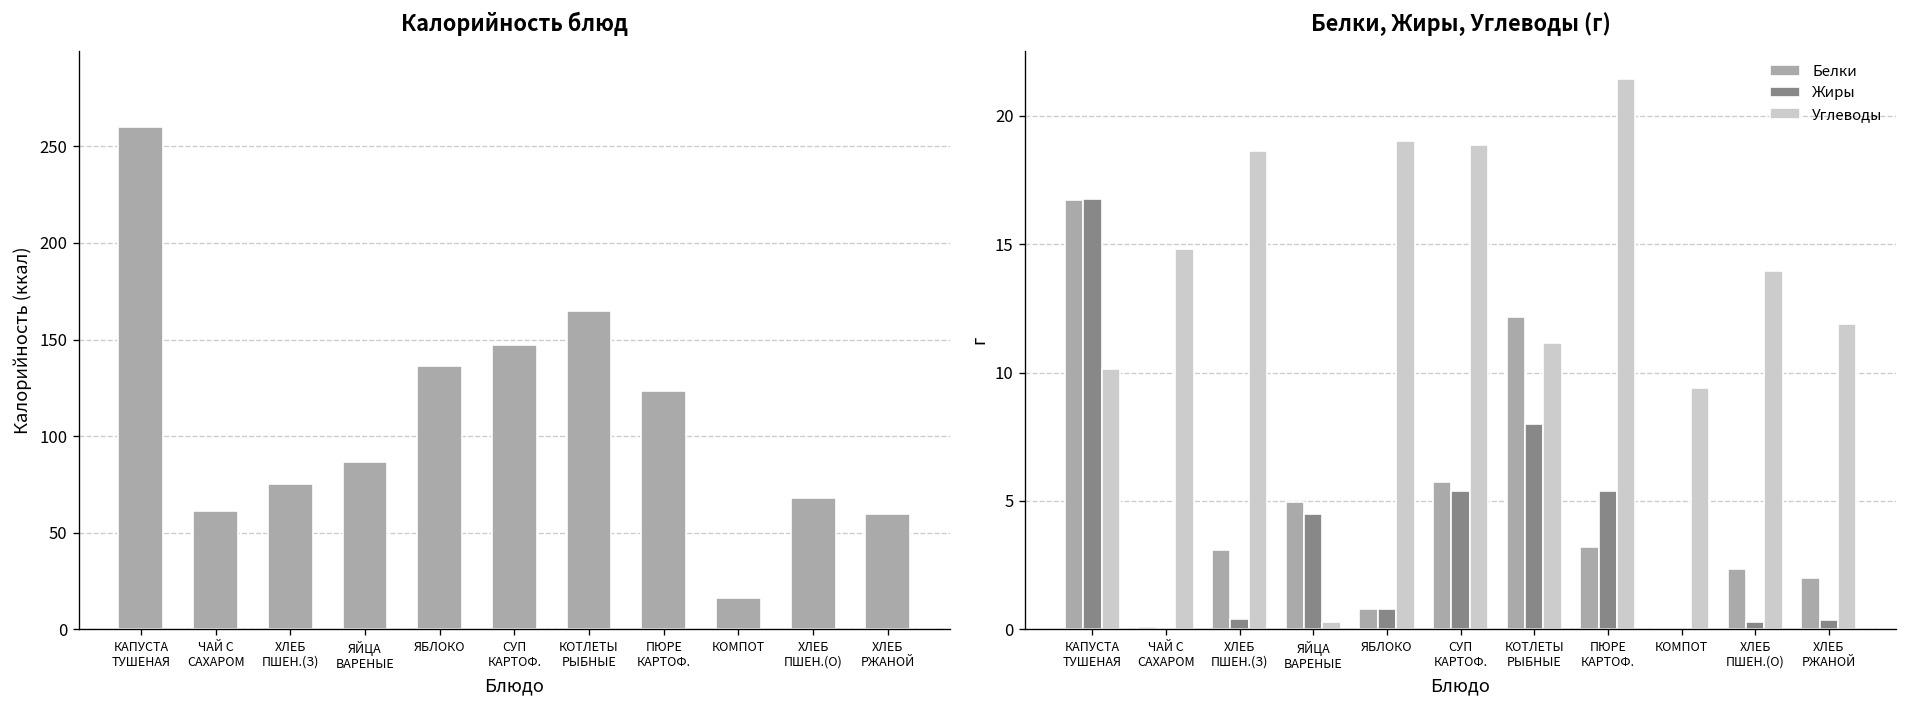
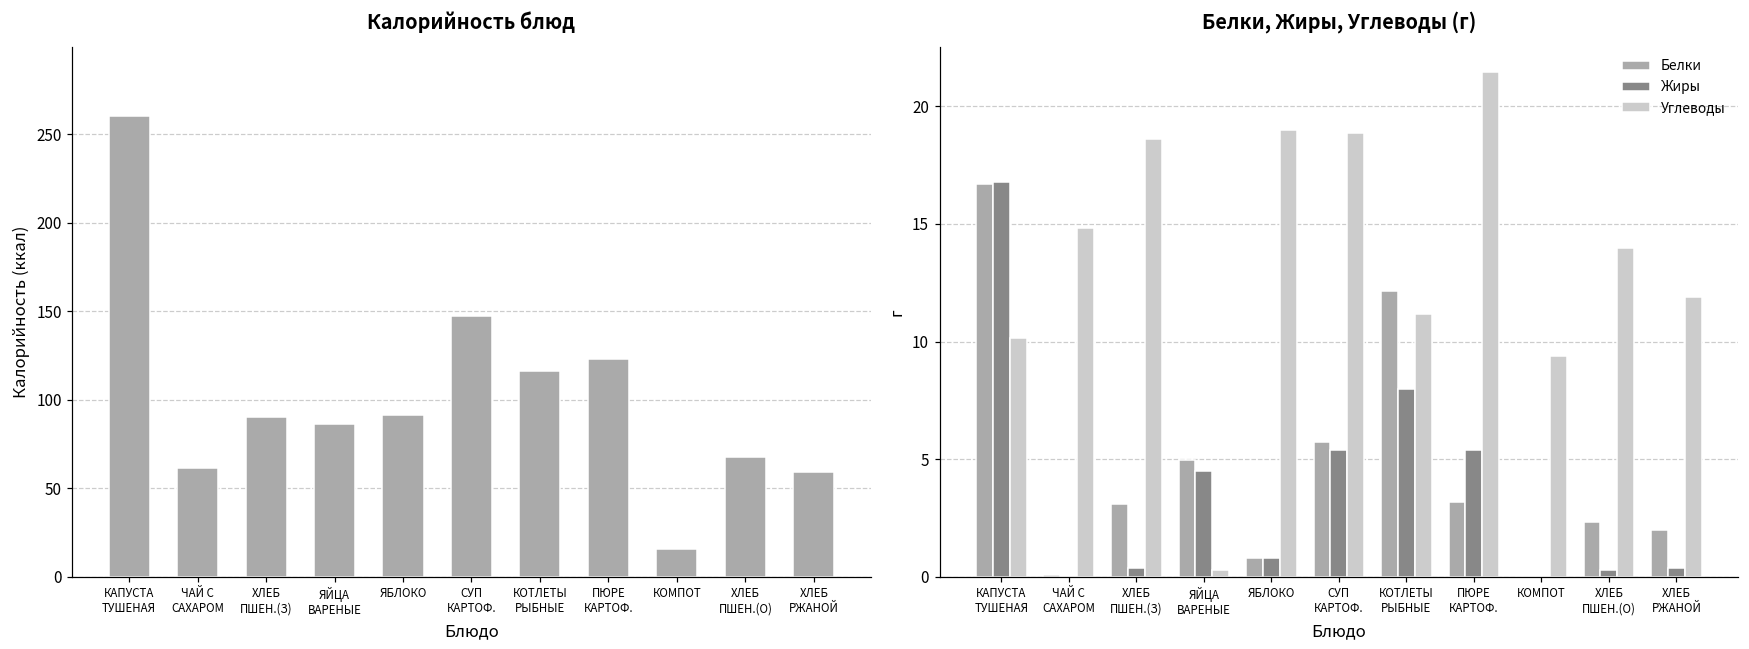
  {
    "Калорийность блюд": {
      "КАПУСТА ТУШЕНАЯ": 260,
      "ЧАЙ С САХАРОМ": 61,
-     "ХЛЕБ ПШЕН.(З)": 75,
+     "ХЛЕБ ПШЕН.(З)": 90,
      "ЯЙЦА ВАРЕНЫЕ": 86,
-     "ЯБЛОКО": 136,
+     "ЯБЛОКО": 91,
      "СУП КАРТОФ.": 147,
-     "КОТЛЕТЫ РЫБНЫЕ": 165,
+     "КОТЛЕТЫ РЫБНЫЕ": 116,
      "ПЮРЕ КАРТОФ.": 123,
      "КОМПОТ": 16,
      "ХЛЕБ ПШЕН.(О)": 68,
      "ХЛЕБ РЖАНОЙ": 59
    }
  }
